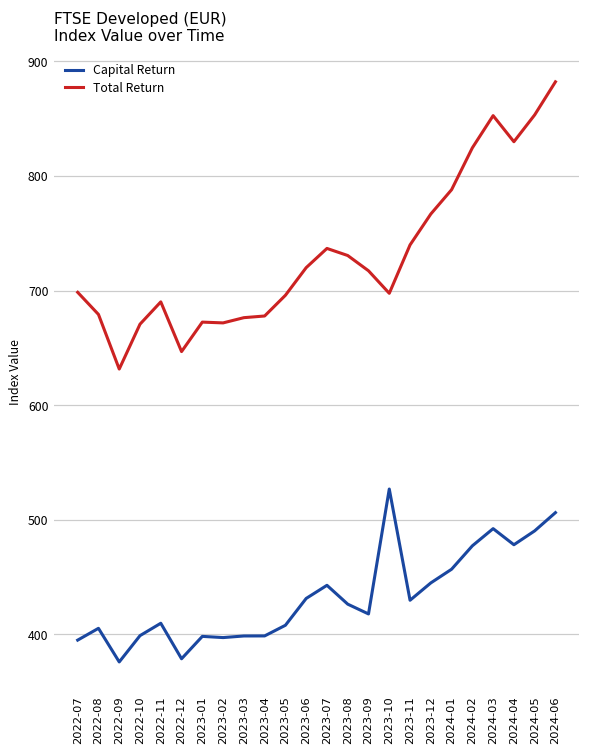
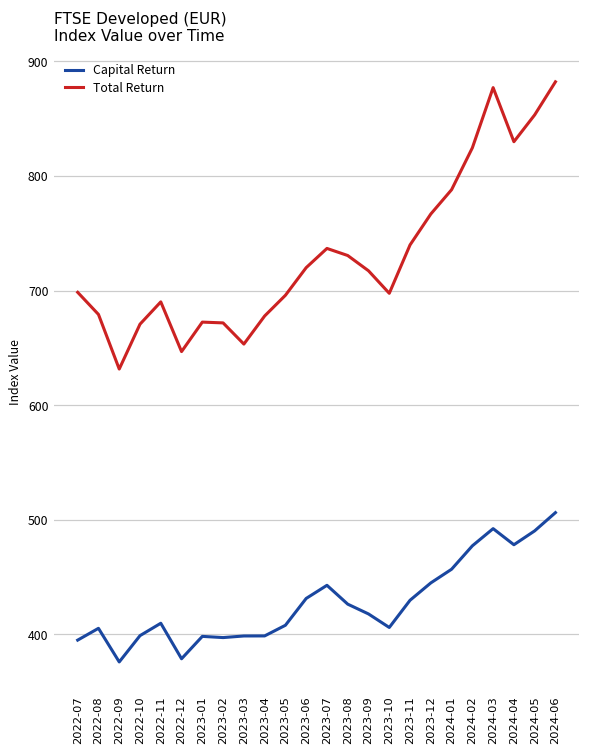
  {
    "Capital Return": {
      "2022-07": 395,
      "2022-08": 405,
      "2022-09": 376,
      "2022-10": 399,
      "2022-11": 410,
      "2022-12": 379,
      "2023-01": 398,
      "2023-02": 397,
      "2023-03": 399,
      "2023-04": 399,
      "2023-05": 408,
      "2023-06": 431,
      "2023-07": 443,
      "2023-08": 426,
      "2023-09": 418,
-     "2023-10": 527,
+     "2023-10": 406,
      "2023-11": 430,
      "2023-12": 445,
      "2024-01": 457,
      "2024-02": 477,
      "2024-03": 492,
      "2024-04": 478,
      "2024-05": 490,
      "2024-06": 506
    },
    "Total Return": {
      "2022-07": 699,
      "2022-08": 679,
      "2022-09": 632,
      "2022-10": 671,
      "2022-11": 690,
      "2022-12": 647,
      "2023-01": 673,
      "2023-02": 672,
-     "2023-03": 676,
+     "2023-03": 653,
      "2023-04": 678,
      "2023-05": 696,
      "2023-06": 720,
      "2023-07": 737,
      "2023-08": 731,
      "2023-09": 717,
      "2023-10": 698,
      "2023-11": 740,
      "2023-12": 767,
      "2024-01": 788,
      "2024-02": 825,
-     "2024-03": 853,
+     "2024-03": 877,
      "2024-04": 830,
      "2024-05": 853,
      "2024-06": 882
    }
  }
